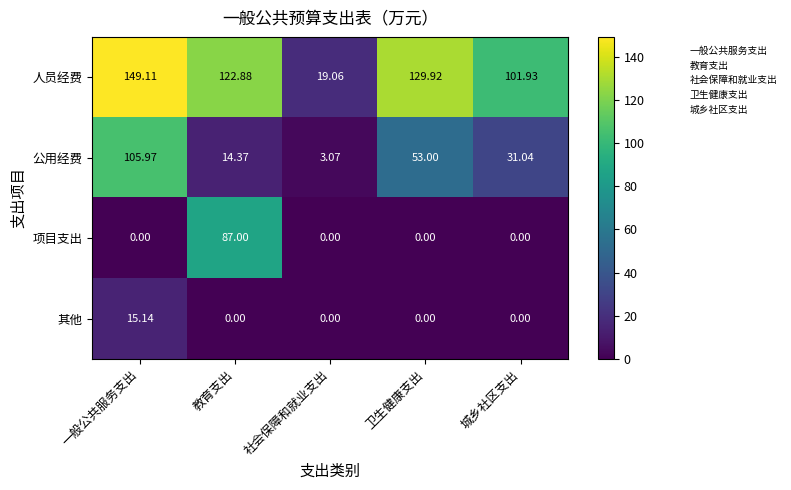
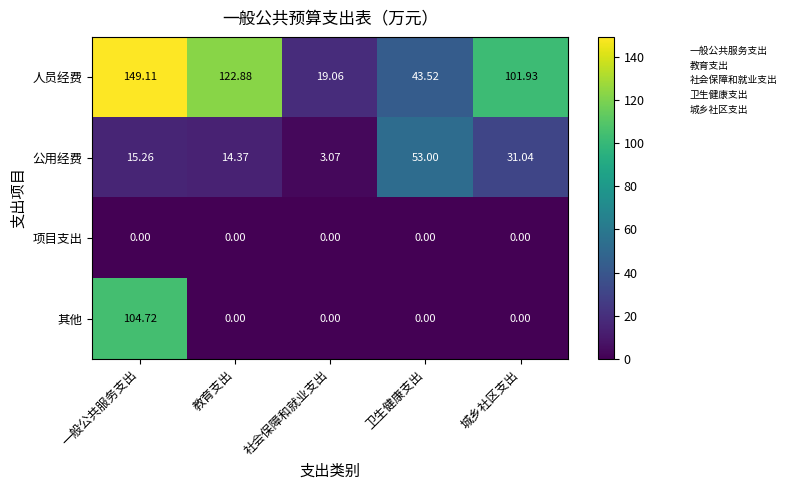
  {
    "人员经费": {
      "一般公共服务支出": 149.11,
      "教育支出": 122.88,
      "社会保障和就业支出": 19.06,
-     "卫生健康支出": 129.92,
+     "卫生健康支出": 43.52,
      "城乡社区支出": 101.93
    },
    "公用经费": {
-     "一般公共服务支出": 105.97,
+     "一般公共服务支出": 15.26,
      "教育支出": 14.37,
      "社会保障和就业支出": 3.07,
      "卫生健康支出": 53.00,
      "城乡社区支出": 31.04
    },
    "项目支出": {
      "一般公共服务支出": 0.00,
-     "教育支出": 87.00,
+     "教育支出": 0.00,
      "社会保障和就业支出": 0.00,
      "卫生健康支出": 0.00,
      "城乡社区支出": 0.00
    },
    "其他": {
-     "一般公共服务支出": 15.14,
+     "一般公共服务支出": 104.72,
      "教育支出": 0.00,
      "社会保障和就业支出": 0.00,
      "卫生健康支出": 0.00,
      "城乡社区支出": 0.00
    }
  }
